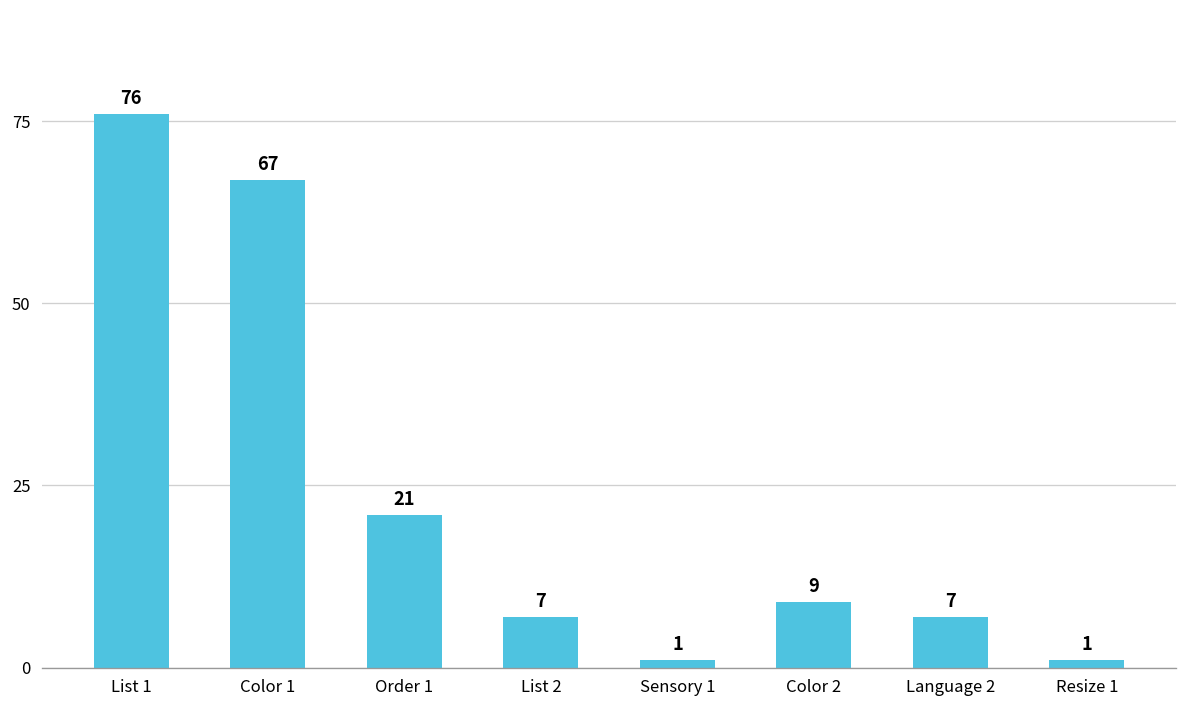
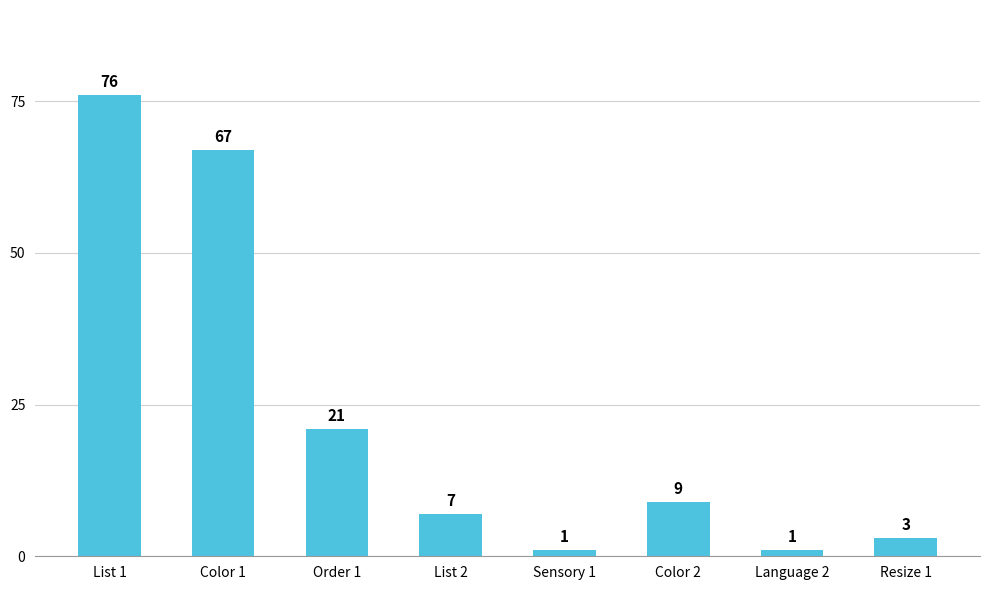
  {
    "List 1": 76,
    "Color 1": 67,
    "Order 1": 21,
    "List 2": 7,
    "Sensory 1": 1,
    "Color 2": 9,
-   "Language 2": 7,
-   "Resize 1": 1
+   "Language 2": 1,
+   "Resize 1": 3
  }
